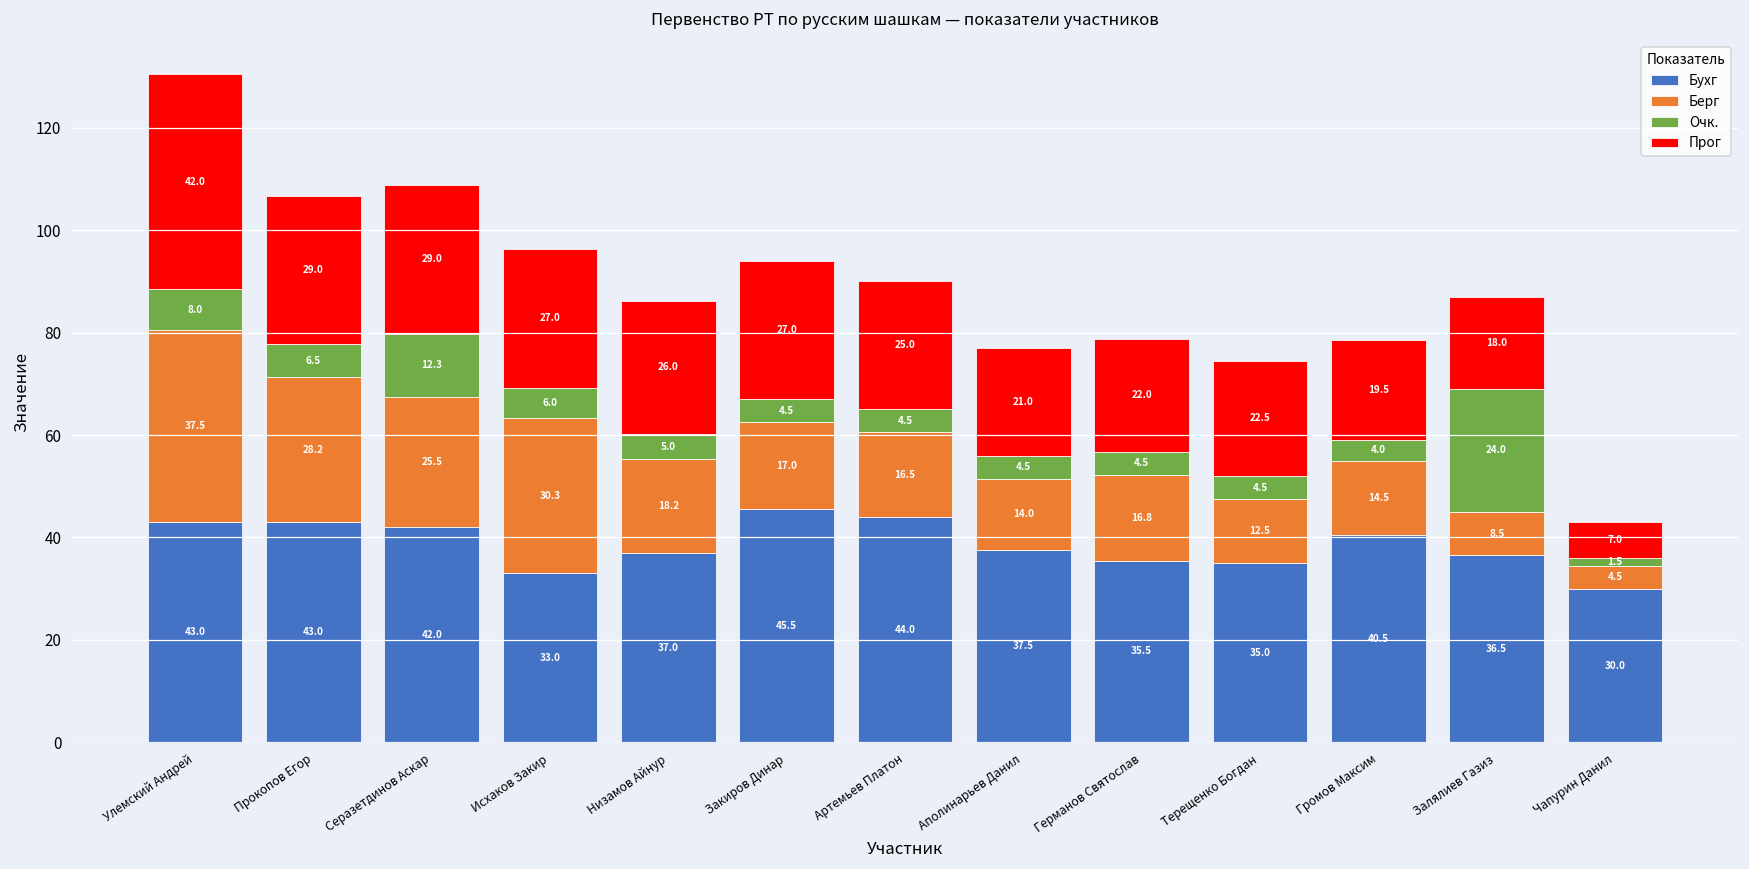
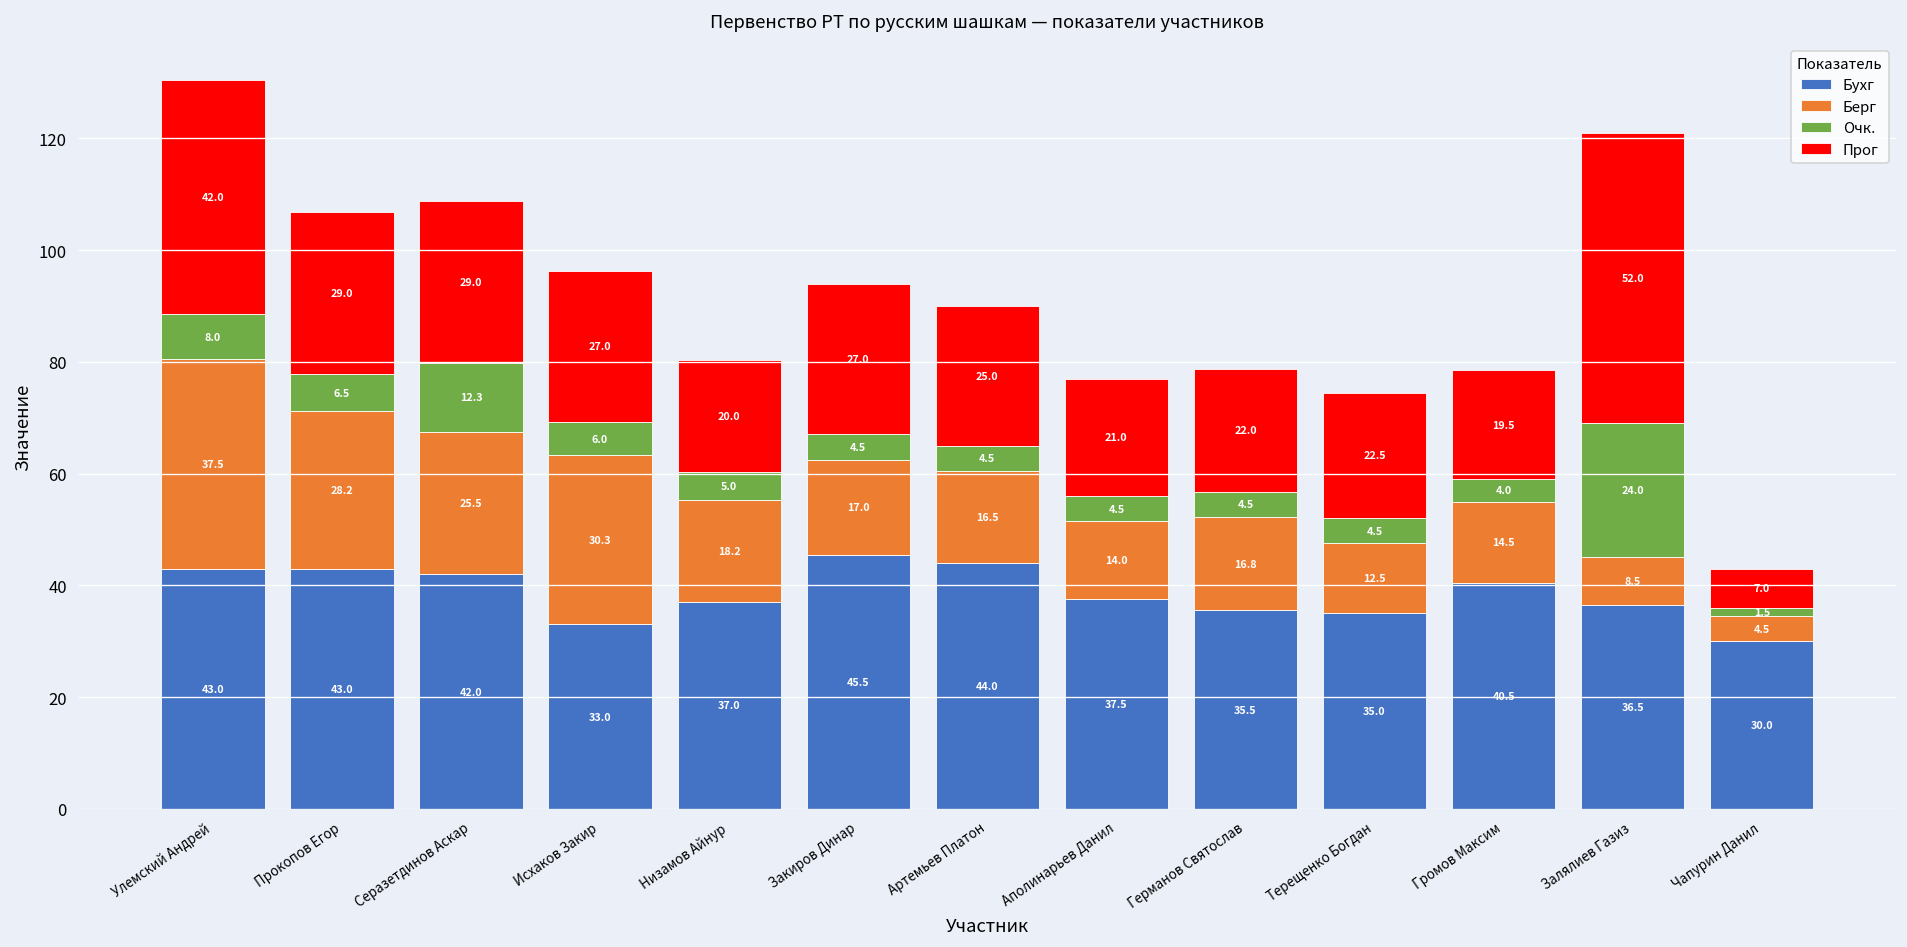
  {
    "Бухг": {
      "Улемский Андрей": 43.0,
      "Прокопов Егор": 43.0,
      "Серазетдинов Аскар": 42.0,
      "Исхаков Закир": 33.0,
      "Низамов Айнур": 37.0,
      "Закиров Динар": 45.5,
      "Артемьев Платон": 44.0,
      "Аполинарьев Данил": 37.5,
      "Германов Святослав": 35.5,
      "Терещенко Богдан": 35.0,
      "Громов Максим": 40.5,
      "Залялиев Газиз": 36.5,
      "Чапурин Данил": 30.0
    },
    "Берг": {
      "Улемский Андрей": 37.5,
      "Прокопов Егор": 28.2,
      "Серазетдинов Аскар": 25.5,
      "Исхаков Закир": 30.3,
      "Низамов Айнур": 18.2,
      "Закиров Динар": 17.0,
      "Артемьев Платон": 16.5,
      "Аполинарьев Данил": 14.0,
      "Германов Святослав": 16.8,
      "Терещенко Богдан": 12.5,
      "Громов Максим": 14.5,
      "Залялиев Газиз": 8.5,
      "Чапурин Данил": 4.5
    },
    "Очк.": {
      "Улемский Андрей": 8.0,
      "Прокопов Егор": 6.5,
      "Серазетдинов Аскар": 12.3,
      "Исхаков Закир": 6.0,
      "Низамов Айнур": 5.0,
      "Закиров Динар": 4.5,
      "Артемьев Платон": 4.5,
      "Аполинарьев Данил": 4.5,
      "Германов Святослав": 4.5,
      "Терещенко Богдан": 4.5,
      "Громов Максим": 4.0,
      "Залялиев Газиз": 24.0,
      "Чапурин Данил": 1.5
    },
    "Прог": {
      "Улемский Андрей": 42.0,
      "Прокопов Егор": 29.0,
      "Серазетдинов Аскар": 29.0,
      "Исхаков Закир": 27.0,
-     "Низамов Айнур": 26.0,
+     "Низамов Айнур": 20.0,
      "Закиров Динар": 27.0,
      "Артемьев Платон": 25.0,
      "Аполинарьев Данил": 21.0,
      "Германов Святослав": 22.0,
      "Терещенко Богдан": 22.5,
      "Громов Максим": 19.5,
-     "Залялиев Газиз": 18.0,
+     "Залялиев Газиз": 52.0,
      "Чапурин Данил": 7.0
    }
  }
